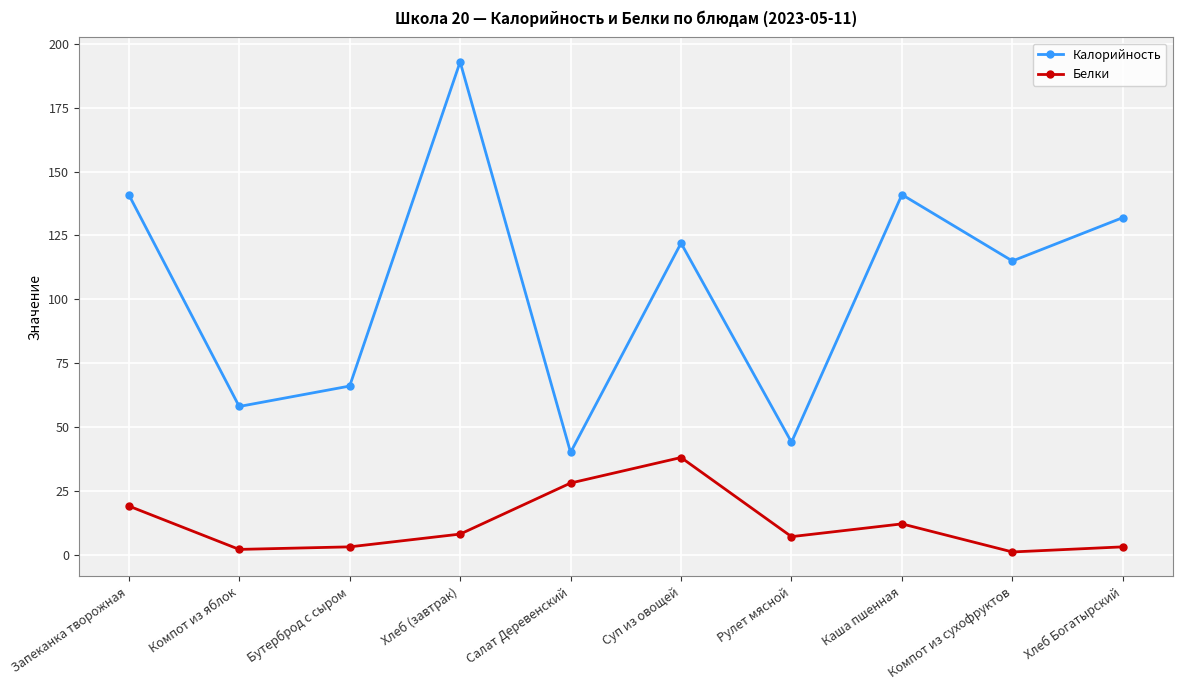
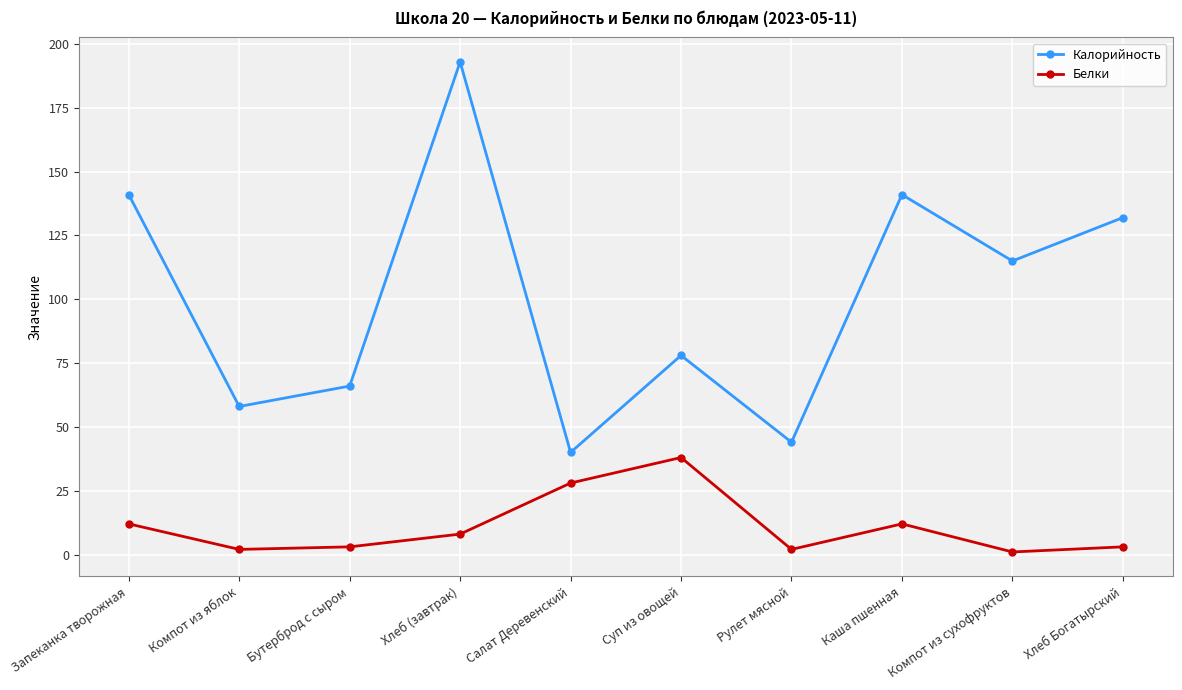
  {
    "Калорийность": {
      "Запеканка творожная": 141,
      "Компот из яблок": 58,
      "Бутерброд с сыром": 66,
      "Хлеб (завтрак)": 193,
      "Салат Деревенский": 40,
-     "Суп из овощей": 122,
+     "Суп из овощей": 78,
      "Рулет мясной": 44,
      "Каша пшенная": 141,
      "Компот из сухофруктов": 115,
      "Хлеб Богатырский": 132
    },
    "Белки": {
-     "Запеканка творожная": 19,
+     "Запеканка творожная": 12,
      "Компот из яблок": 2,
      "Бутерброд с сыром": 3,
      "Хлеб (завтрак)": 8,
      "Салат Деревенский": 28,
      "Суп из овощей": 38,
-     "Рулет мясной": 7,
+     "Рулет мясной": 2,
      "Каша пшенная": 12,
      "Компот из сухофруктов": 1,
      "Хлеб Богатырский": 3
    }
  }
